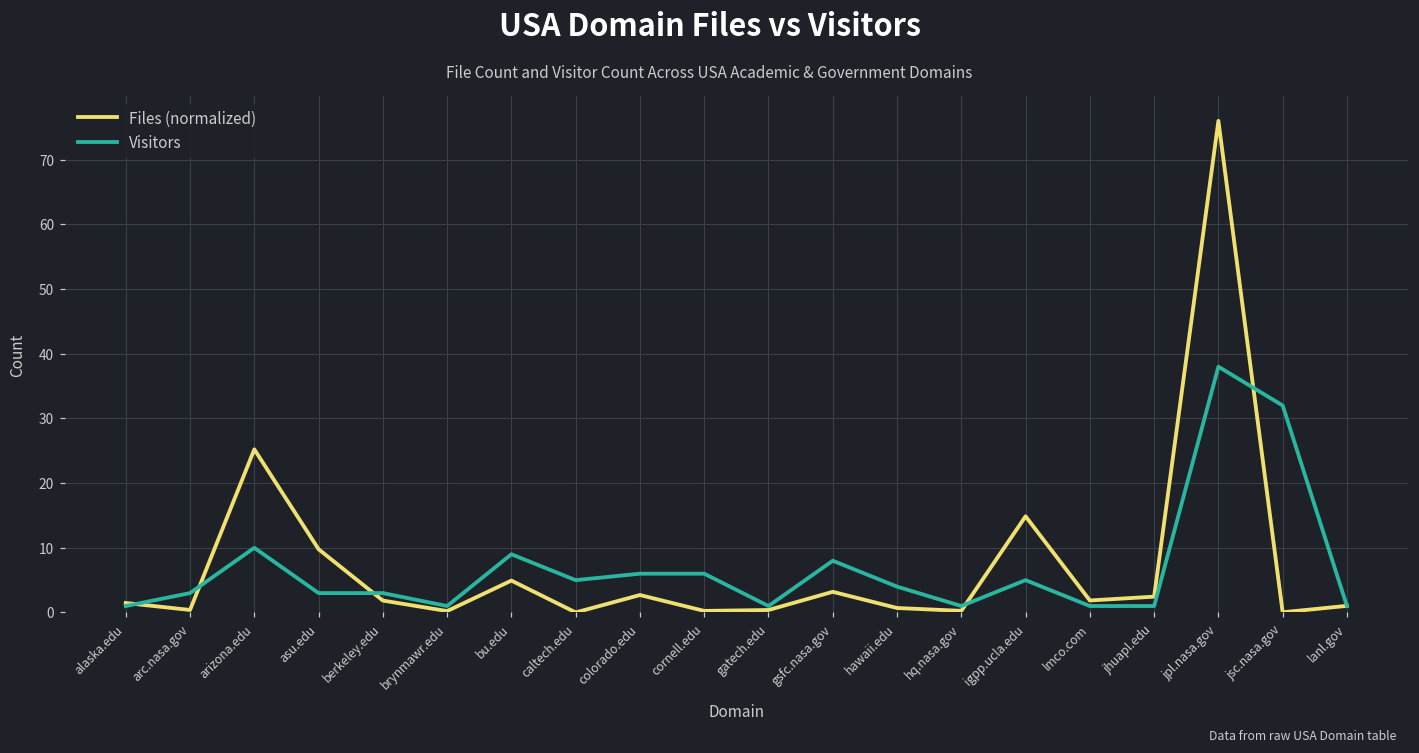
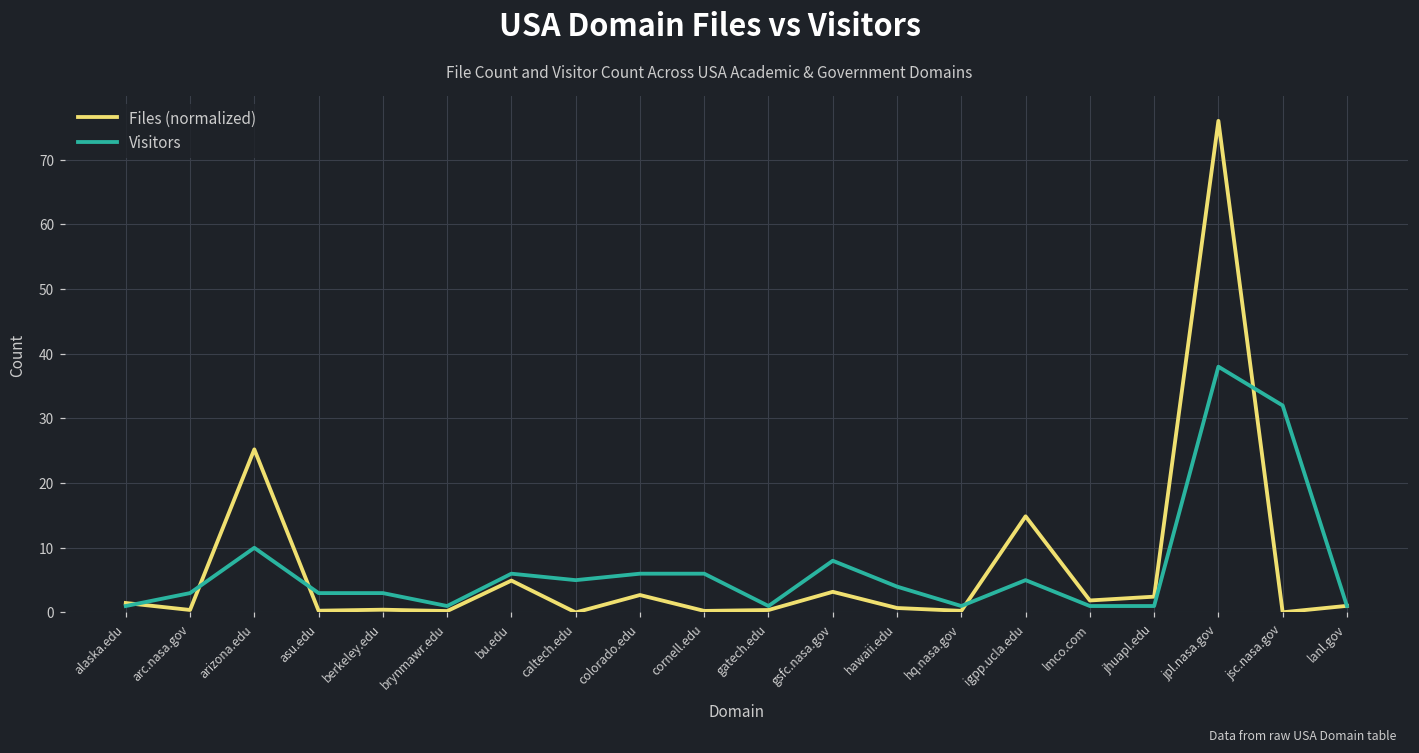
  {
    "Files (normalized)": {
      "alaska.edu": 1,
      "arc.nasa.gov": 0,
      "arizona.edu": 25,
-     "asu.edu": 10,
-     "berkeley.edu": 2,
+     "asu.edu": 0,
+     "berkeley.edu": 0,
      "brynmawr.edu": 0,
      "bu.edu": 5,
      "caltech.edu": 0,
      "colorado.edu": 3,
      "cornell.edu": 0,
      "gatech.edu": 0,
      "gsfc.nasa.gov": 3,
      "hawaii.edu": 1,
      "hq.nasa.gov": 0,
      "igpp.ucla.edu": 15,
      "lmco.com": 2,
      "jhuapl.edu": 2,
      "jpl.nasa.gov": 76,
      "jsc.nasa.gov": 0
    },
    "Visitors": {
      "alaska.edu": 1,
      "arc.nasa.gov": 3,
      "arizona.edu": 10,
      "asu.edu": 3,
      "berkeley.edu": 3,
      "brynmawr.edu": 1,
-     "bu.edu": 9,
+     "bu.edu": 6,
      "caltech.edu": 5,
      "colorado.edu": 6,
      "cornell.edu": 6,
      "gatech.edu": 1,
      "gsfc.nasa.gov": 8,
      "hawaii.edu": 4,
      "hq.nasa.gov": 1,
      "igpp.ucla.edu": 5,
      "lmco.com": 1,
      "jhuapl.edu": 1,
      "jpl.nasa.gov": 38,
      "jsc.nasa.gov": 32
    }
  }
